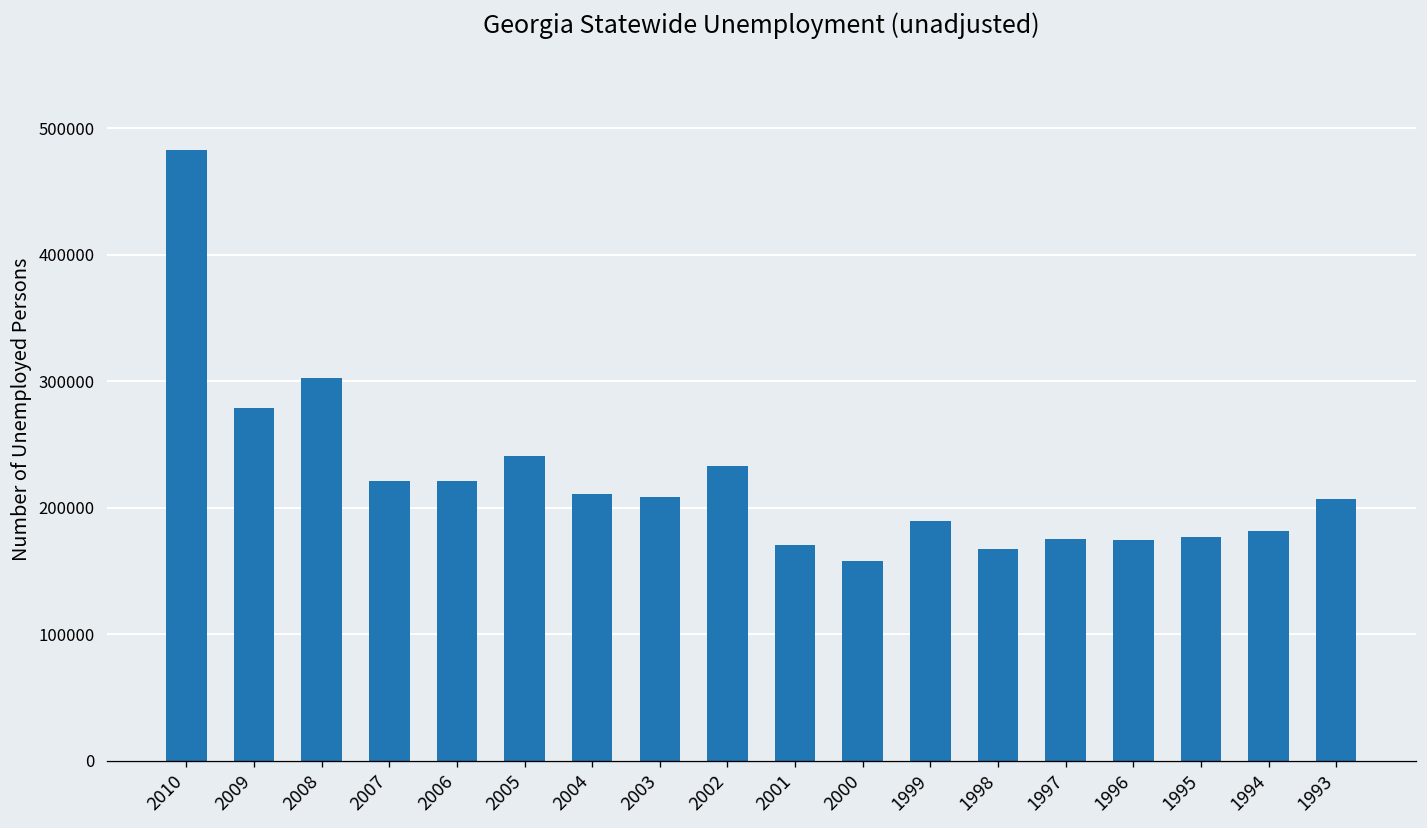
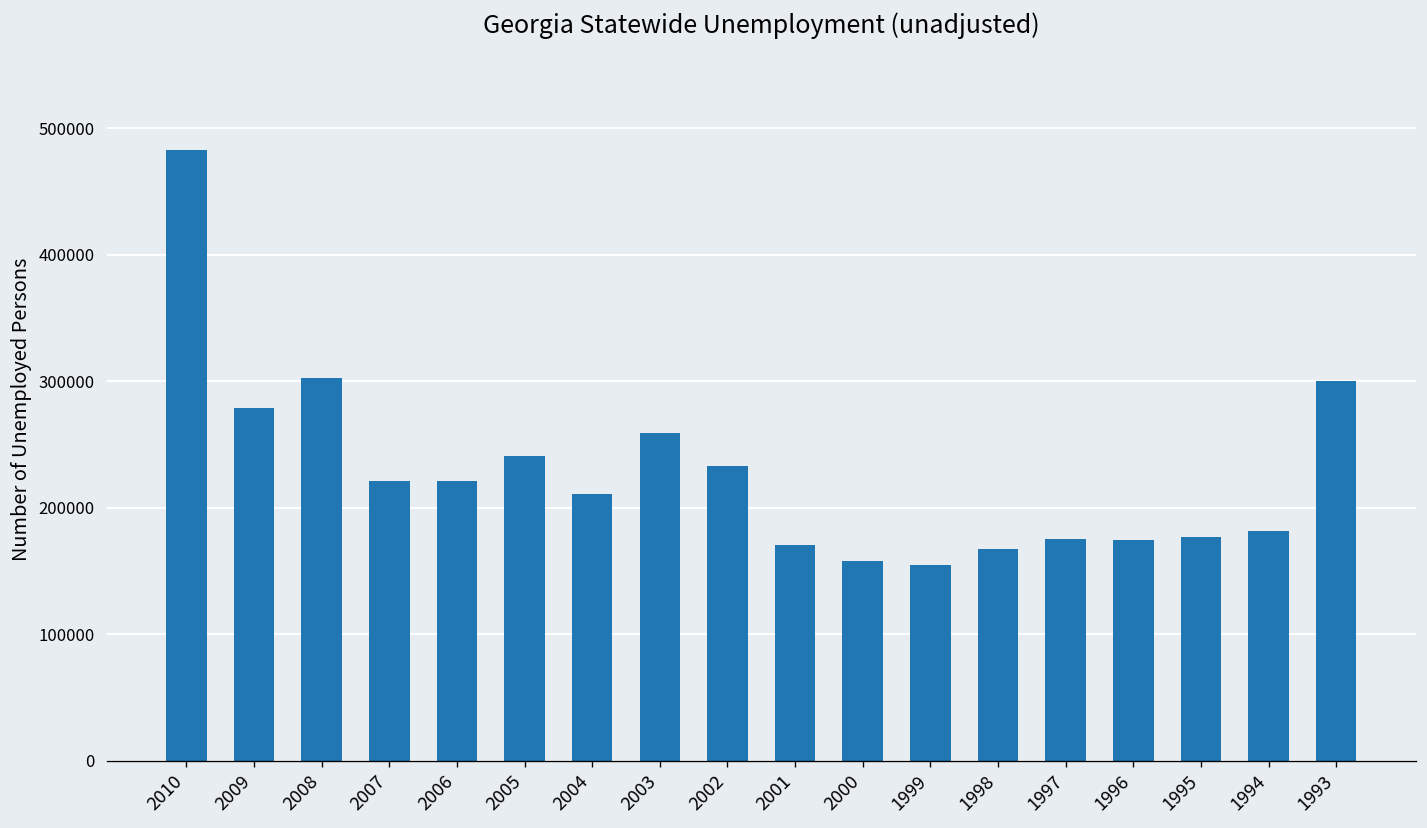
  {
    "2010": 483000,
    "2009": 279000,
    "2008": 302000,
    "2007": 221000,
    "2006": 221000,
    "2005": 241000,
    "2004": 211000,
-   "2003": 208000,
+   "2003": 259000,
    "2002": 233000,
    "2001": 170000,
    "2000": 158000,
-   "1999": 190000,
+   "1999": 155000,
    "1998": 168000,
    "1997": 175000,
    "1996": 175000,
    "1995": 177000,
    "1994": 182000,
-   "1993": 207000
+   "1993": 301000
  }
